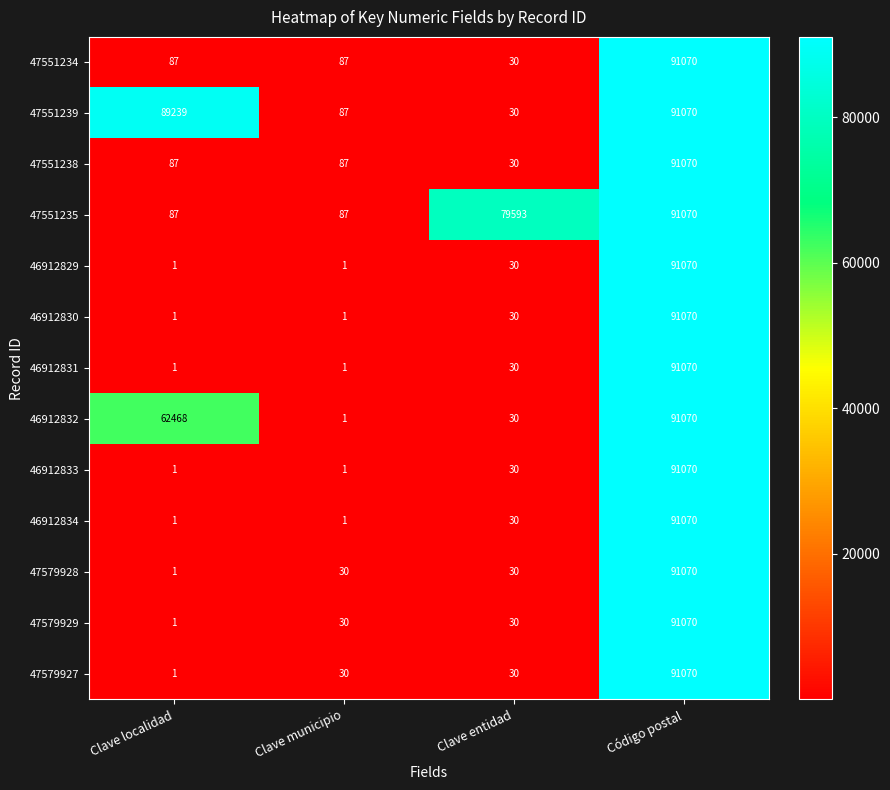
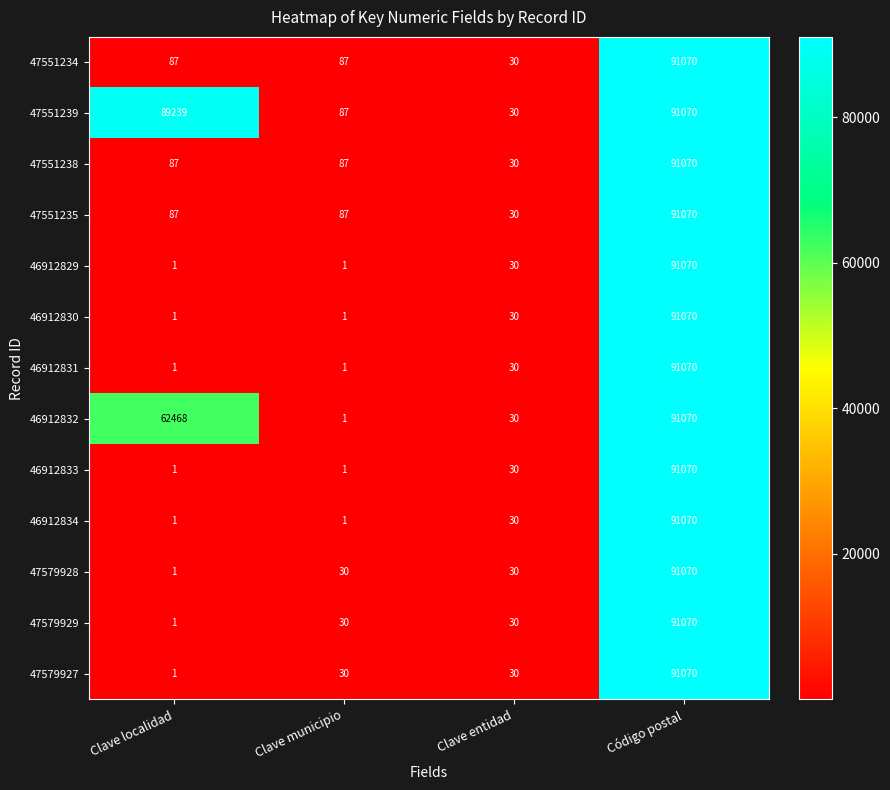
  {
    "47551234": {
      "Clave localidad": 87,
      "Clave municipio": 87,
      "Clave entidad": 30,
      "Código postal": 91070
    },
    "47551239": {
      "Clave localidad": 89239,
      "Clave municipio": 87,
      "Clave entidad": 30,
      "Código postal": 91070
    },
    "47551238": {
      "Clave localidad": 87,
      "Clave municipio": 87,
      "Clave entidad": 30,
      "Código postal": 91070
    },
    "47551235": {
      "Clave localidad": 87,
      "Clave municipio": 87,
-     "Clave entidad": 79593,
+     "Clave entidad": 30,
      "Código postal": 91070
    },
    "46912829": {
      "Clave localidad": 1,
      "Clave municipio": 1,
      "Clave entidad": 30,
      "Código postal": 91070
    },
    "46912830": {
      "Clave localidad": 1,
      "Clave municipio": 1,
      "Clave entidad": 30,
      "Código postal": 91070
    },
    "46912831": {
      "Clave localidad": 1,
      "Clave municipio": 1,
      "Clave entidad": 30,
      "Código postal": 91070
    },
    "46912832": {
      "Clave localidad": 62468,
      "Clave municipio": 1,
      "Clave entidad": 30,
      "Código postal": 91070
    },
    "46912833": {
      "Clave localidad": 1,
      "Clave municipio": 1,
      "Clave entidad": 30,
      "Código postal": 91070
    },
    "46912834": {
      "Clave localidad": 1,
      "Clave municipio": 1,
      "Clave entidad": 30,
      "Código postal": 91070
    },
    "47579928": {
      "Clave localidad": 1,
      "Clave municipio": 30,
      "Clave entidad": 30,
      "Código postal": 91070
    },
    "47579929": {
      "Clave localidad": 1,
      "Clave municipio": 30,
      "Clave entidad": 30,
      "Código postal": 91070
    },
    "47579927": {
      "Clave localidad": 1,
      "Clave municipio": 30,
      "Clave entidad": 30,
      "Código postal": 91070
    }
  }
